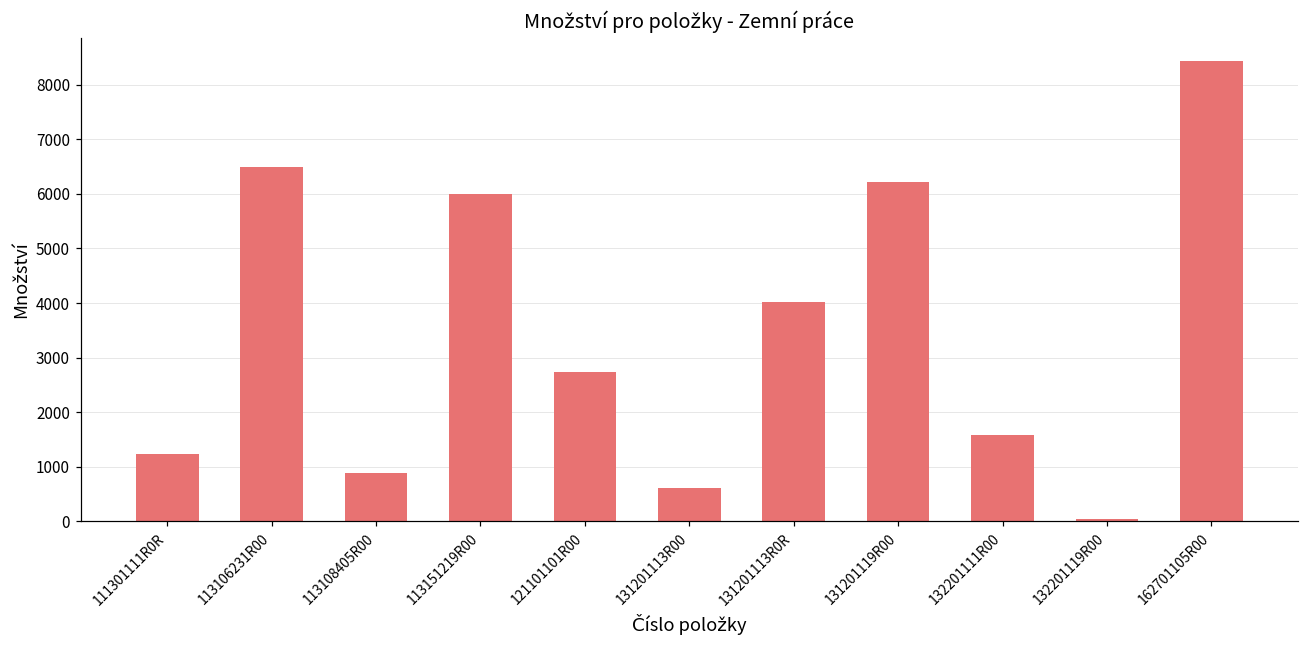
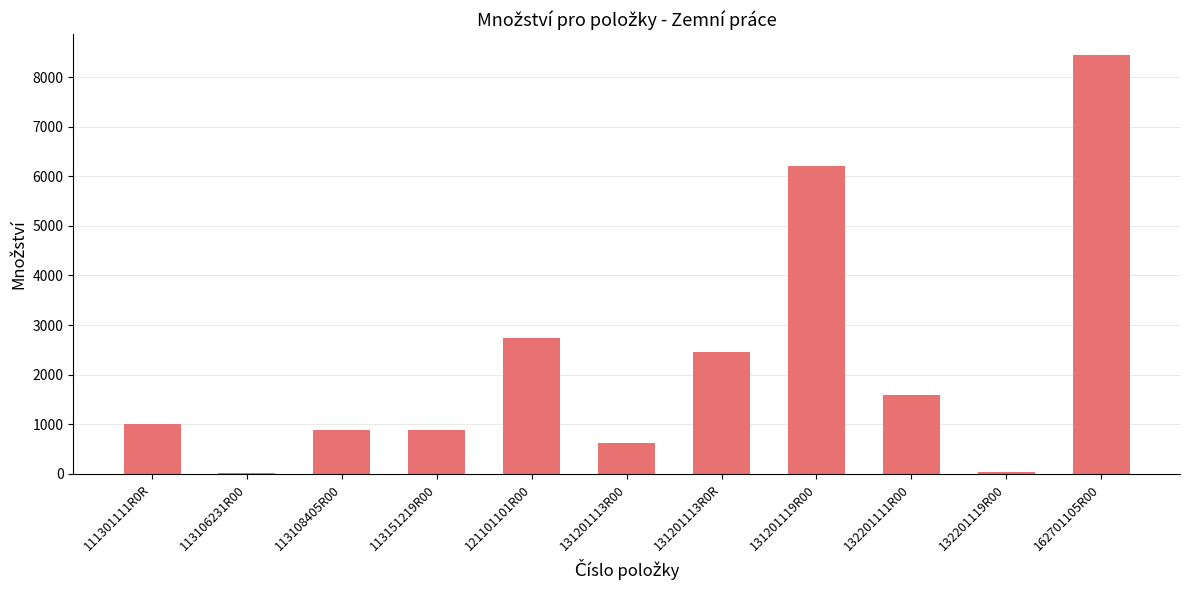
  {
-   "111301111R0R": 1200,
-   "113106231R00": 6500,
+   "111301111R0R": 1000,
+   "113106231R00": 0,
    "113108405R00": 900,
-   "113151219R00": 6000,
+   "113151219R00": 900,
    "121101101R00": 2700,
    "131201113R00": 600,
-   "131201113R0R": 4000,
+   "131201113R0R": 2400,
    "131201119R00": 6200,
    "132201111R00": 1600,
    "162701105R00": 8400
  }
